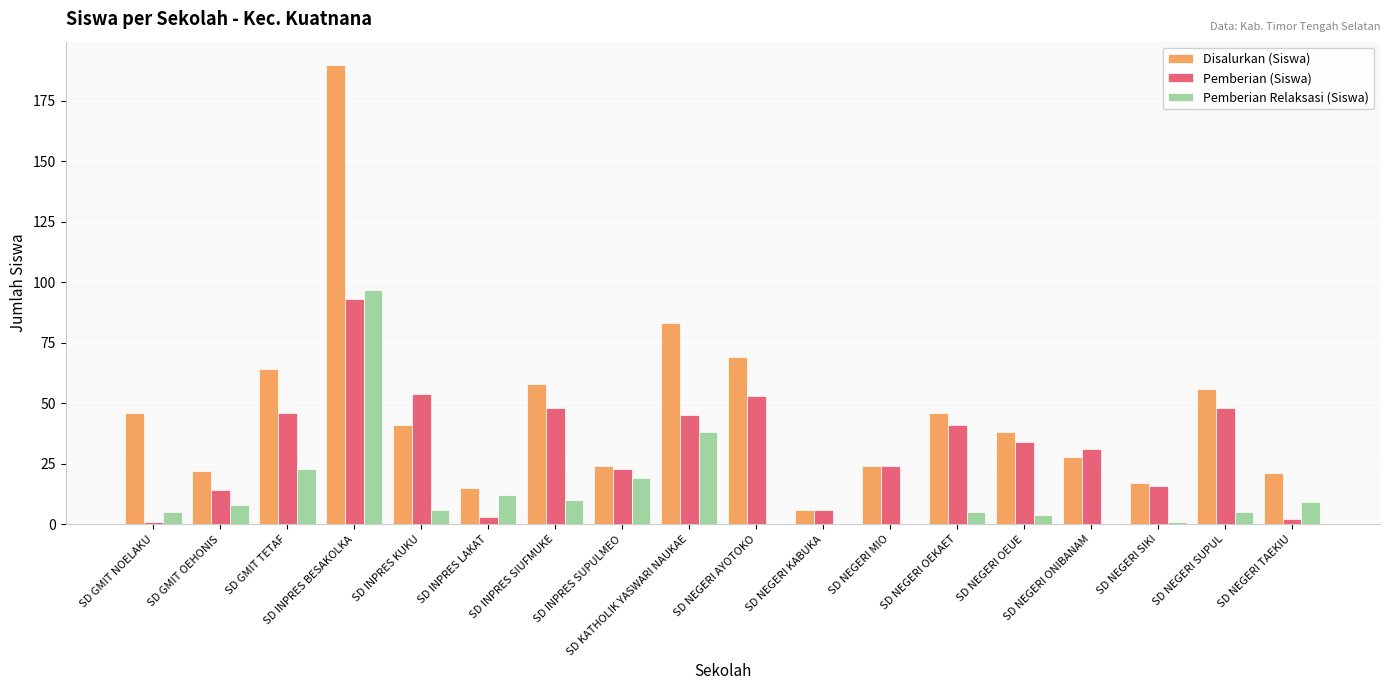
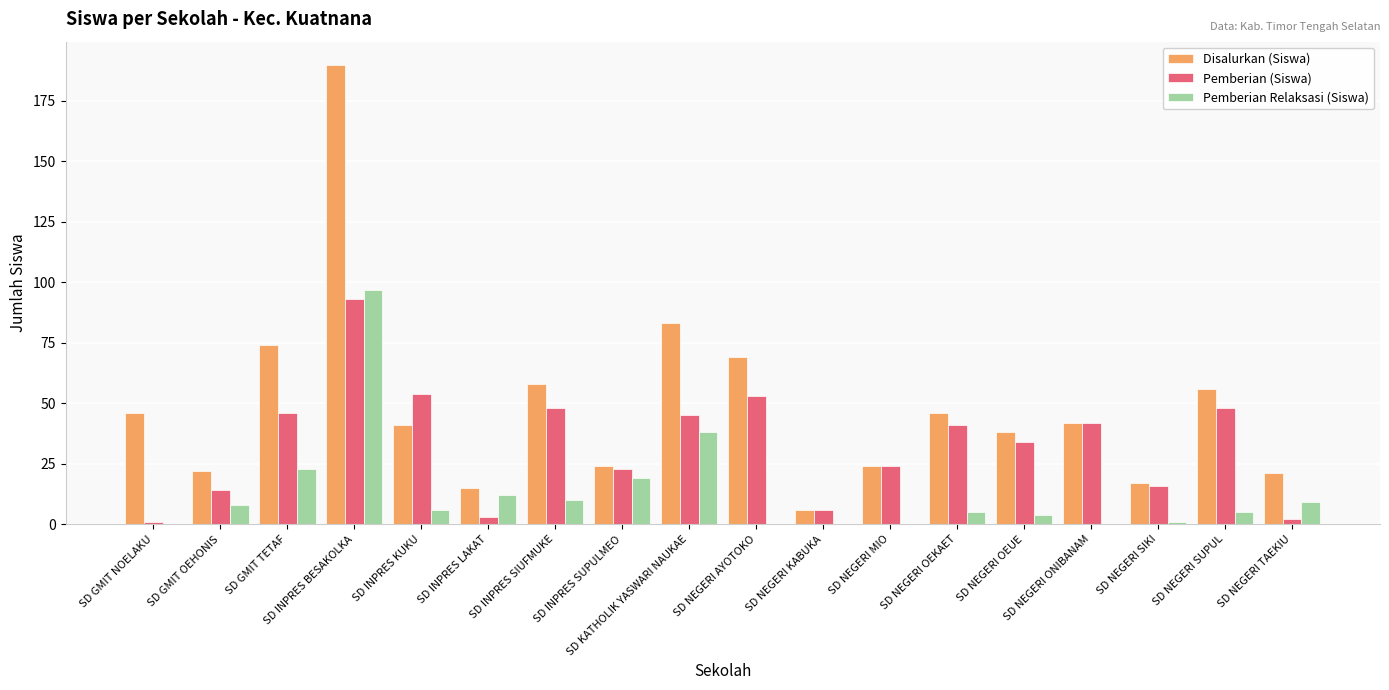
  {
    "Disalurkan (Siswa)": {
      "SD GMIT NOELAKU": 46,
      "SD GMIT OEHONIS": 22,
-     "SD GMIT TETAF": 64,
+     "SD GMIT TETAF": 74,
      "SD INPRES BESAKOLKA": 190,
      "SD INPRES KUKU": 41,
      "SD INPRES LAKAT": 15,
      "SD INPRES SIUFMUKE": 58,
      "SD INPRES SUPULMEO": 24,
      "SD KATHOLIK YASWARI NAUKAE": 83,
      "SD NEGERI AYOTOKO": 69,
      "SD NEGERI KABUKA": 6,
      "SD NEGERI MIO": 24,
      "SD NEGERI OEKAET": 46,
      "SD NEGERI OEUE": 38,
-     "SD NEGERI ONIBANAM": 28,
+     "SD NEGERI ONIBANAM": 42,
      "SD NEGERI SIKI": 17,
      "SD NEGERI SUPUL": 56,
      "SD NEGERI TAEKIU": 21
    },
    "Pemberian (Siswa)": {
      "SD GMIT OEHONIS": 14,
      "SD GMIT TETAF": 46,
      "SD INPRES BESAKOLKA": 93,
      "SD INPRES KUKU": 54,
      "SD INPRES LAKAT": 3,
      "SD INPRES SIUFMUKE": 48,
      "SD INPRES SUPULMEO": 23,
      "SD KATHOLIK YASWARI NAUKAE": 45,
      "SD NEGERI AYOTOKO": 53,
      "SD NEGERI KABUKA": 6,
      "SD NEGERI MIO": 24,
      "SD NEGERI OEKAET": 41,
      "SD NEGERI OEUE": 34,
-     "SD NEGERI ONIBANAM": 31,
+     "SD NEGERI ONIBANAM": 42,
      "SD NEGERI SIKI": 16,
      "SD NEGERI SUPUL": 48,
      "SD NEGERI TAEKIU": 2
    },
    "Pemberian Relaksasi (Siswa)": {
-     "SD GMIT NOELAKU": 5,
+     "SD GMIT NOELAKU": 0,
      "SD GMIT OEHONIS": 8,
      "SD GMIT TETAF": 23,
      "SD INPRES BESAKOLKA": 97,
      "SD INPRES KUKU": 6,
      "SD INPRES LAKAT": 12,
      "SD INPRES SIUFMUKE": 10,
      "SD INPRES SUPULMEO": 19,
      "SD KATHOLIK YASWARI NAUKAE": 38,
      "SD NEGERI AYOTOKO": 0,
      "SD NEGERI KABUKA": 0,
      "SD NEGERI MIO": 0,
      "SD NEGERI OEKAET": 5,
      "SD NEGERI OEUE": 4,
      "SD NEGERI ONIBANAM": 0,
      "SD NEGERI SUPUL": 5,
      "SD NEGERI TAEKIU": 9
    }
  }
